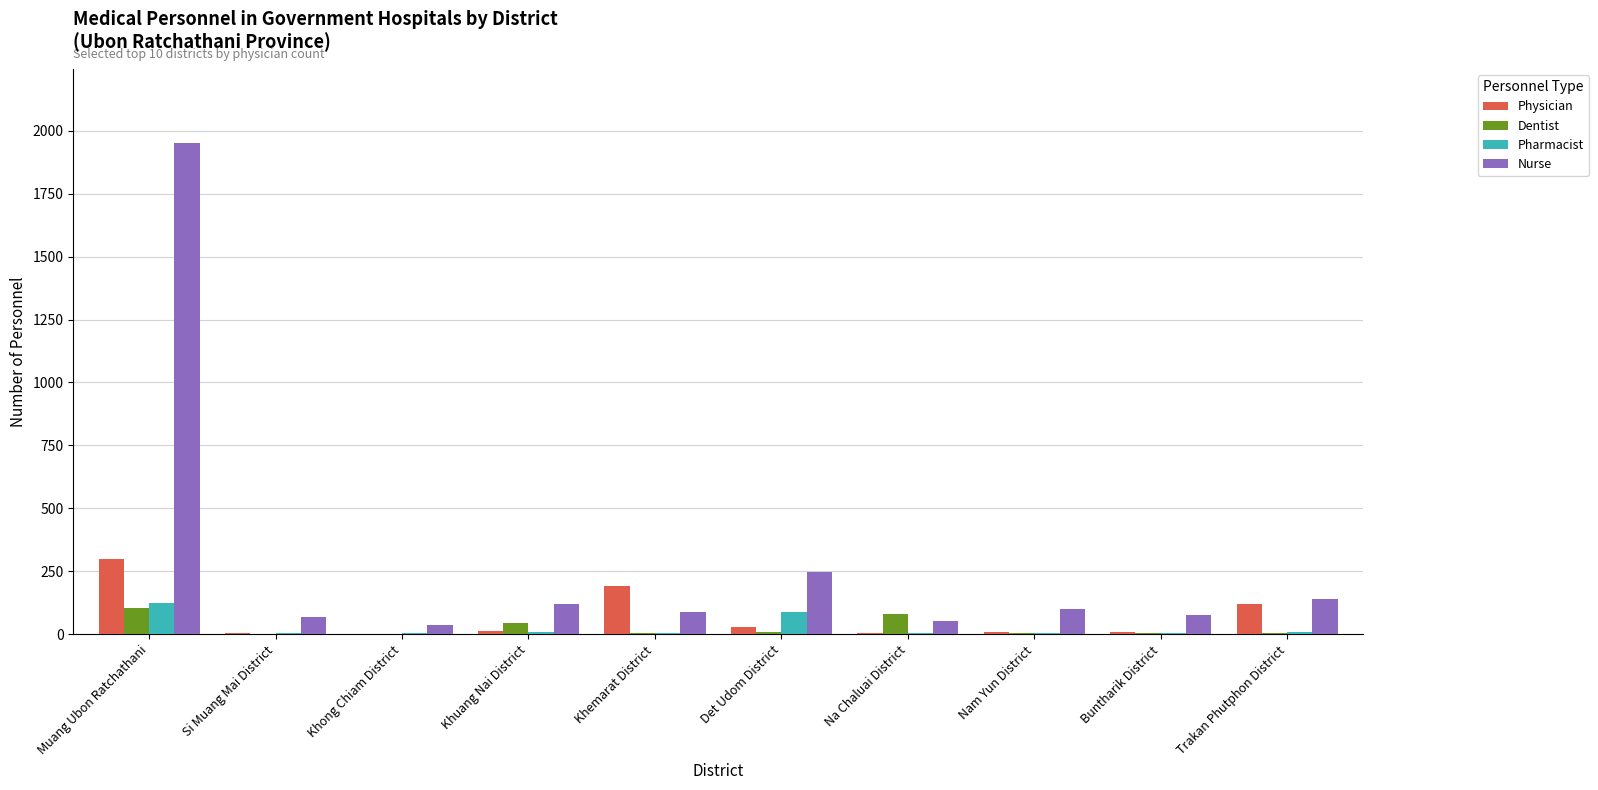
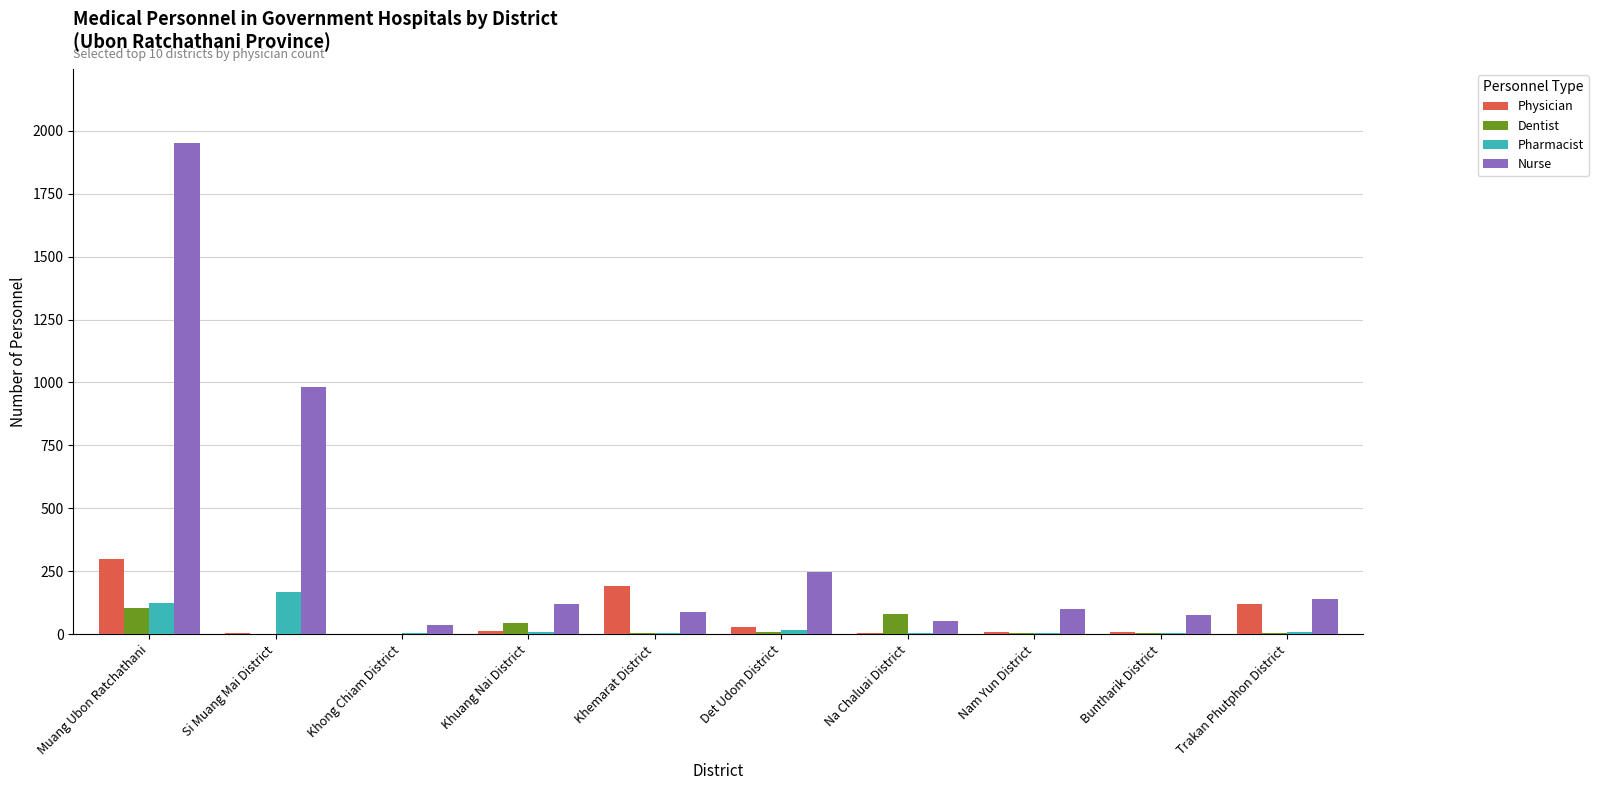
  {
    "Physician": {
      "Muang Ubon Ratchathani": 300,
      "Khuang Nai District": 10,
      "Khemarat District": 190,
      "Det Udom District": 30,
      "Trakan Phutphon District": 120
    },
    "Dentist": {
      "Muang Ubon Ratchathani": 100,
      "Khuang Nai District": 40,
      "Na Chaluai District": 80
    },
    "Pharmacist": {
      "Muang Ubon Ratchathani": 120,
-     "Si Muang Mai District": 10,
-     "Det Udom District": 90,
+     "Si Muang Mai District": 170,
+     "Det Udom District": 20,
      "Trakan Phutphon District": 10
    },
    "Nurse": {
      "Muang Ubon Ratchathani": 1950,
-     "Si Muang Mai District": 70,
+     "Si Muang Mai District": 980,
      "Khong Chiam District": 40,
      "Khuang Nai District": 120,
      "Khemarat District": 90,
      "Det Udom District": 250,
      "Na Chaluai District": 50,
      "Nam Yun District": 100,
      "Buntharik District": 80,
      "Trakan Phutphon District": 140
    }
  }
